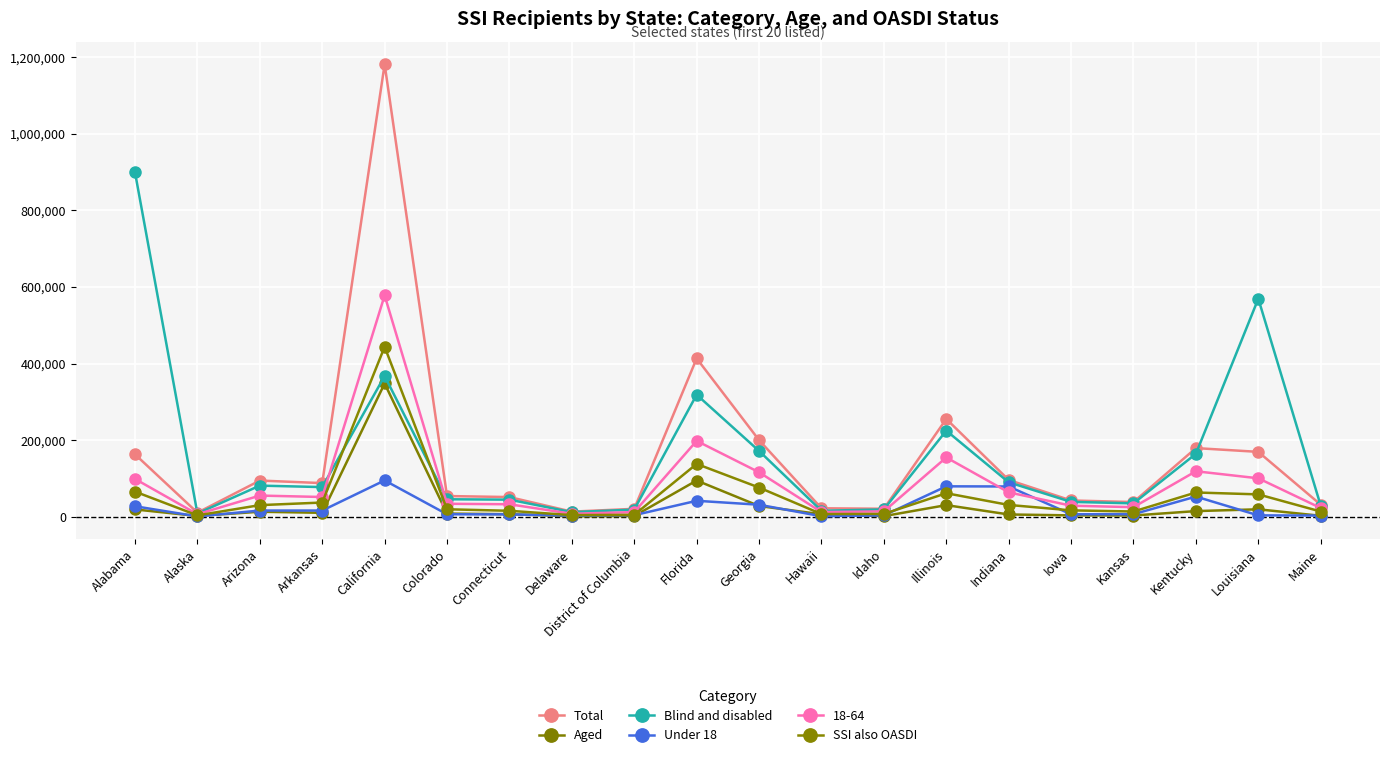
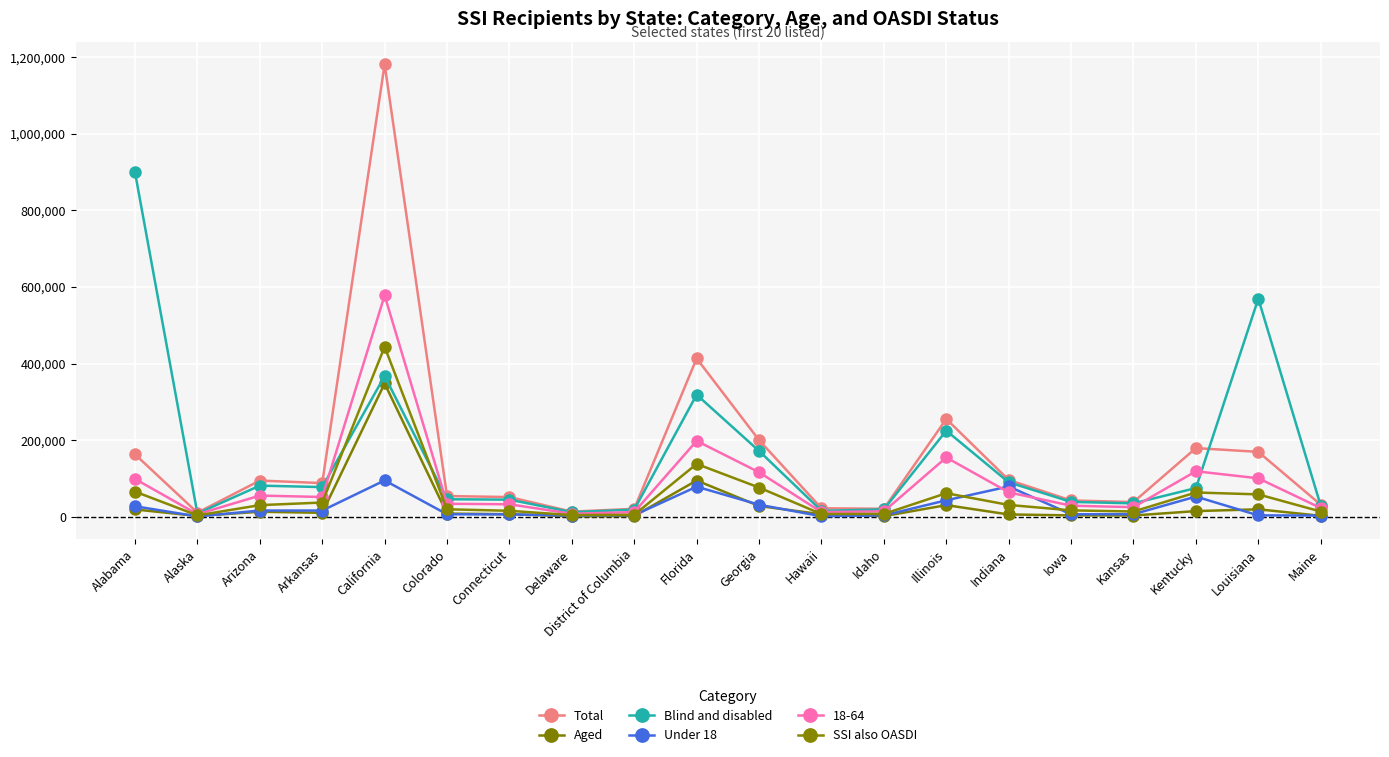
  {
    "Blind and disabled": {
      "Alabama": "900,000",
      "Arizona": "80,000",
      "Arkansas": "80,000",
      "California": "370,000",
      "Colorado": "50,000",
      "Connecticut": "40,000",
      "Florida": "320,000",
      "Georgia": "170,000",
      "Illinois": "220,000",
-     "Kentucky": "160,000",
+     "Kentucky": "80,000",
      "Louisiana": "570,000"
    },
    "Under 18": {
      "Alabama": "30,000",
      "California": "100,000",
-     "Florida": "40,000",
-     "Illinois": "80,000",
+     "Florida": "80,000",
+     "Illinois": "40,000",
      "Indiana": "80,000",
      "Kentucky": "50,000",
      "Louisiana": "0"
    }
  }
